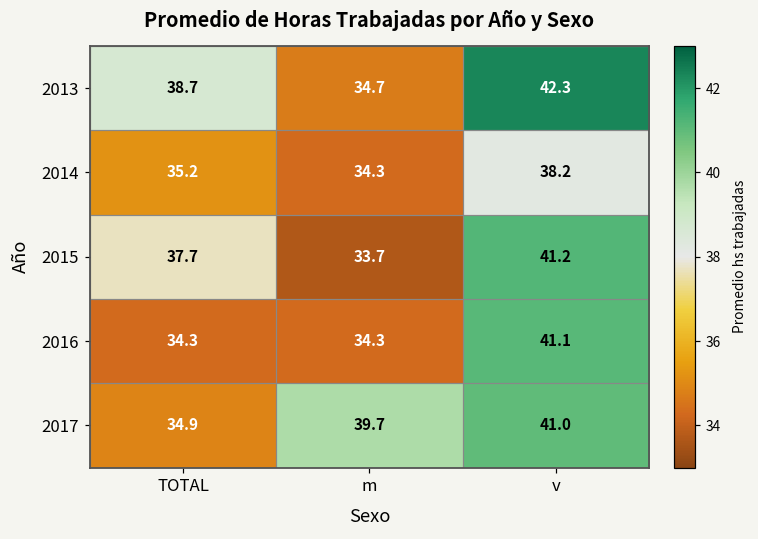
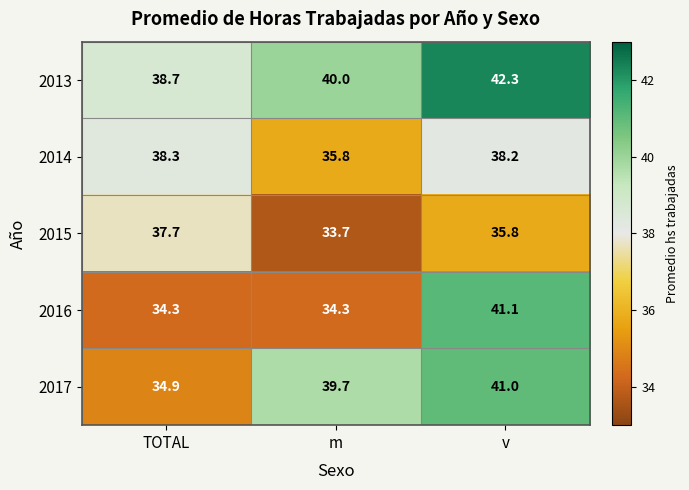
  {
    "2013": {
      "TOTAL": 38.7,
-     "m": 34.7,
+     "m": 40.0,
      "v": 42.3
    },
    "2014": {
-     "TOTAL": 35.2,
-     "m": 34.3,
+     "TOTAL": 38.3,
+     "m": 35.8,
      "v": 38.2
    },
    "2015": {
      "TOTAL": 37.7,
      "m": 33.7,
-     "v": 41.2
+     "v": 35.8
    },
    "2016": {
      "TOTAL": 34.3,
      "m": 34.3,
      "v": 41.1
    },
    "2017": {
      "TOTAL": 34.9,
      "m": 39.7,
      "v": 41.0
    }
  }
